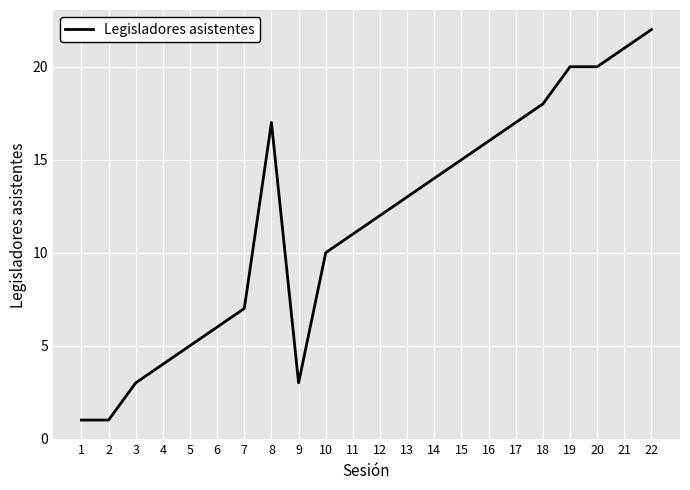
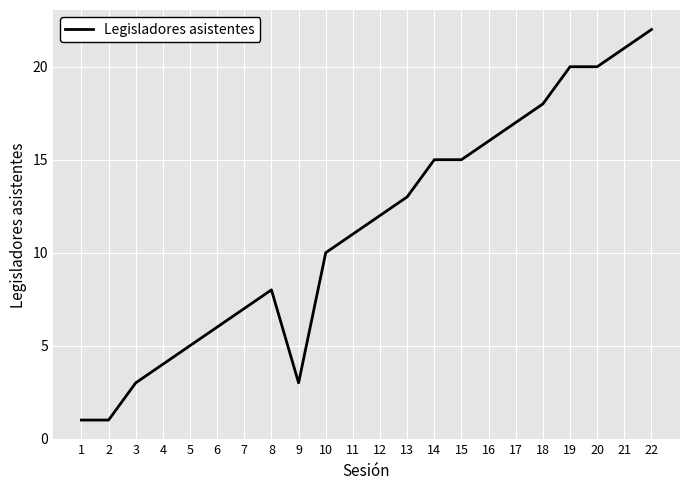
  {
    "1": 1,
    "2": 1,
    "3": 3,
    "4": 4,
    "5": 5,
    "6": 6,
    "7": 7,
-   "8": 17,
+   "8": 8,
    "9": 3,
    "10": 10,
    "11": 11,
    "12": 12,
    "13": 13,
-   "14": 14,
+   "14": 15,
    "15": 15,
    "16": 16,
    "17": 17,
    "18": 18,
    "19": 20,
    "20": 20,
    "21": 21,
    "22": 22
  }
